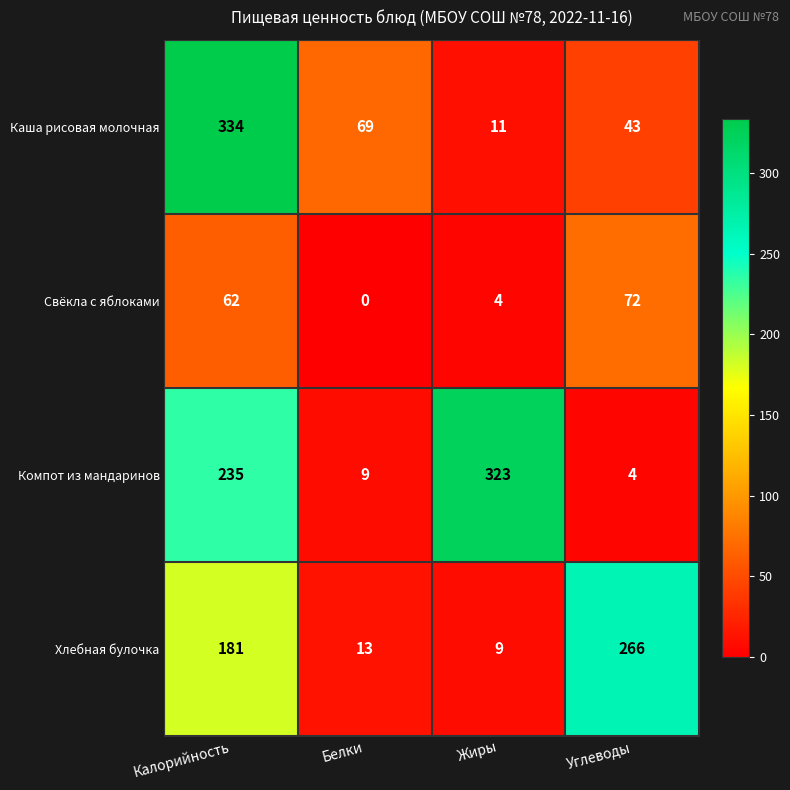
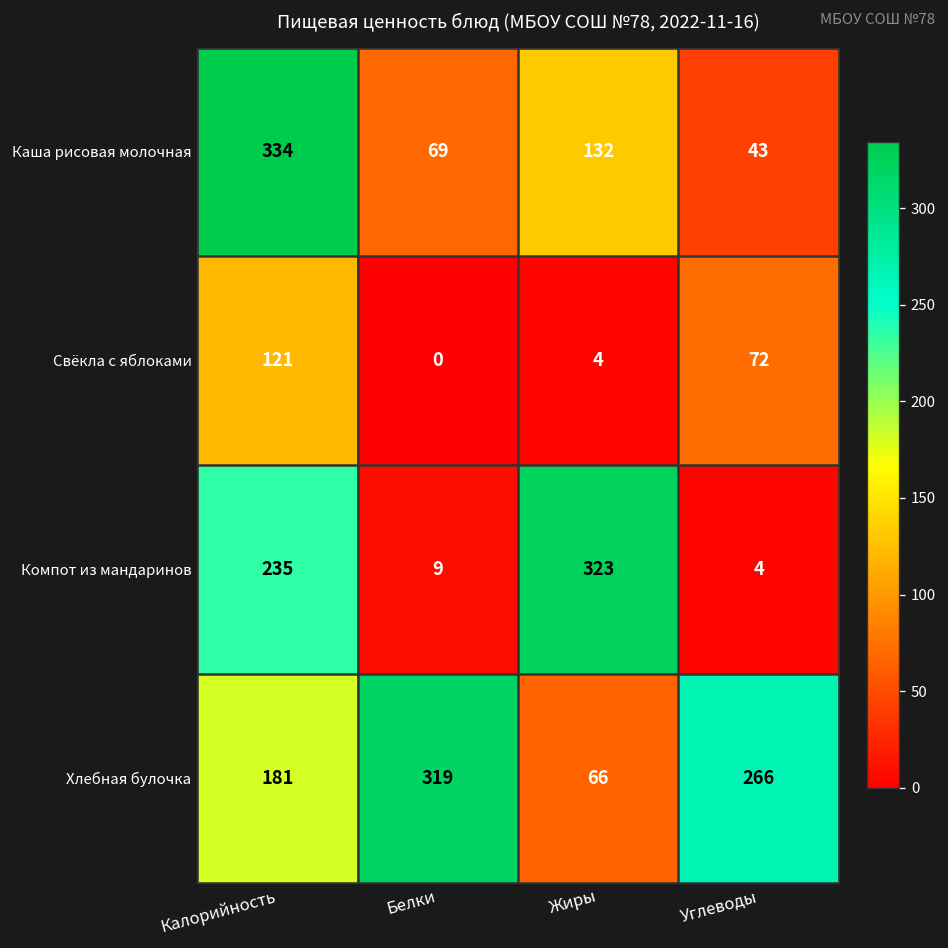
  {
    "Каша рисовая молочная": {
      "Калорийность": 334,
      "Белки": 69,
-     "Жиры": 11,
+     "Жиры": 132,
      "Углеводы": 43
    },
    "Свёкла с яблоками": {
-     "Калорийность": 62,
+     "Калорийность": 121,
      "Белки": 0,
      "Жиры": 4,
      "Углеводы": 72
    },
    "Компот из мандаринов": {
      "Калорийность": 235,
      "Белки": 9,
      "Жиры": 323,
      "Углеводы": 4
    },
    "Хлебная булочка": {
      "Калорийность": 181,
-     "Белки": 13,
-     "Жиры": 9,
+     "Белки": 319,
+     "Жиры": 66,
      "Углеводы": 266
    }
  }
